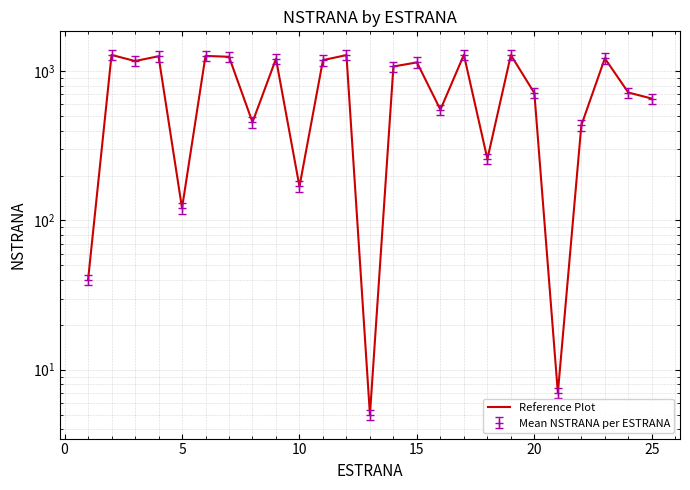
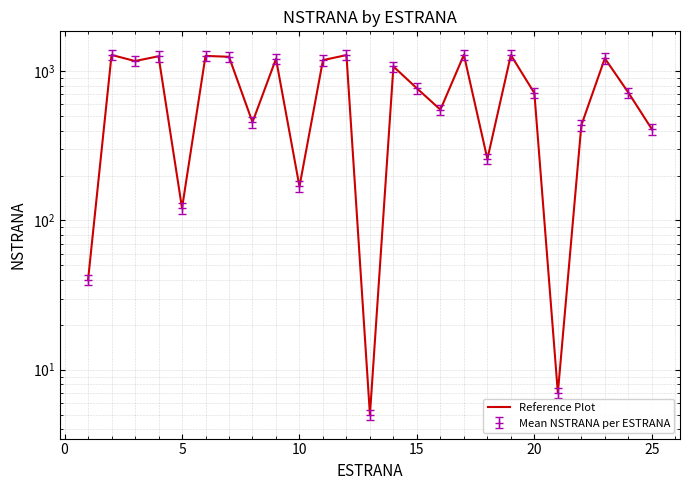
  {
    "Reference Plot": {
      "5": 120,
      "10": 170,
-     "15": 1100,
+     "15": 800,
      "20": 700,
-     "25": 700
+     "25": 410
    }
  }
